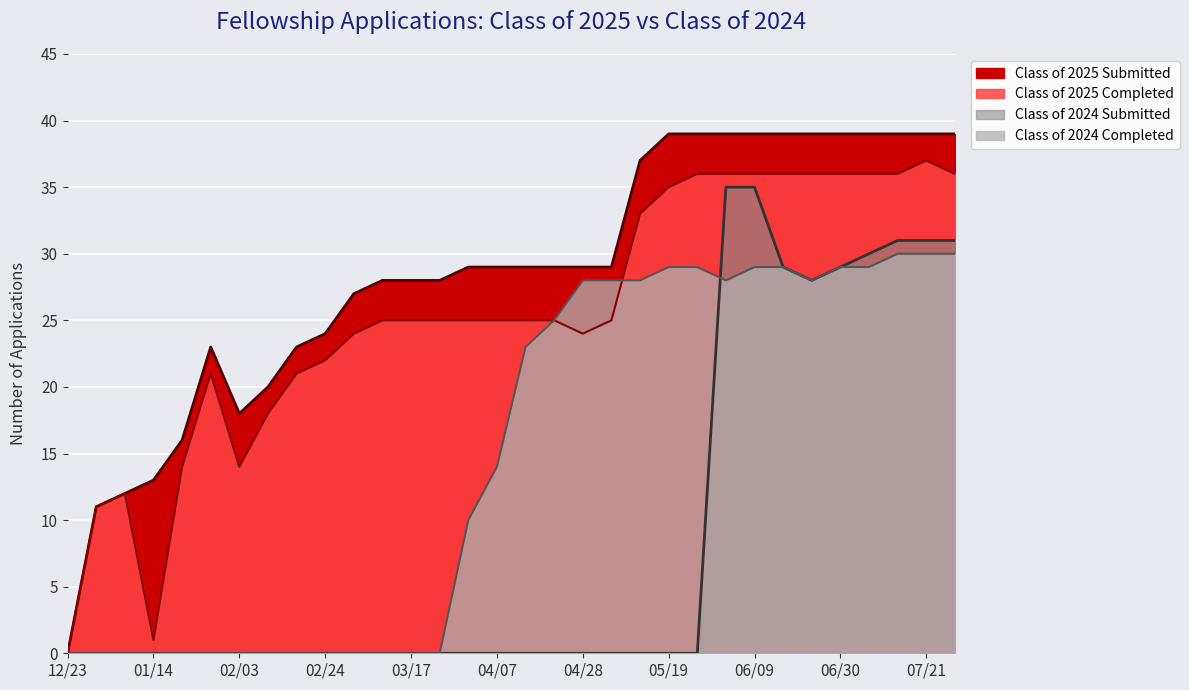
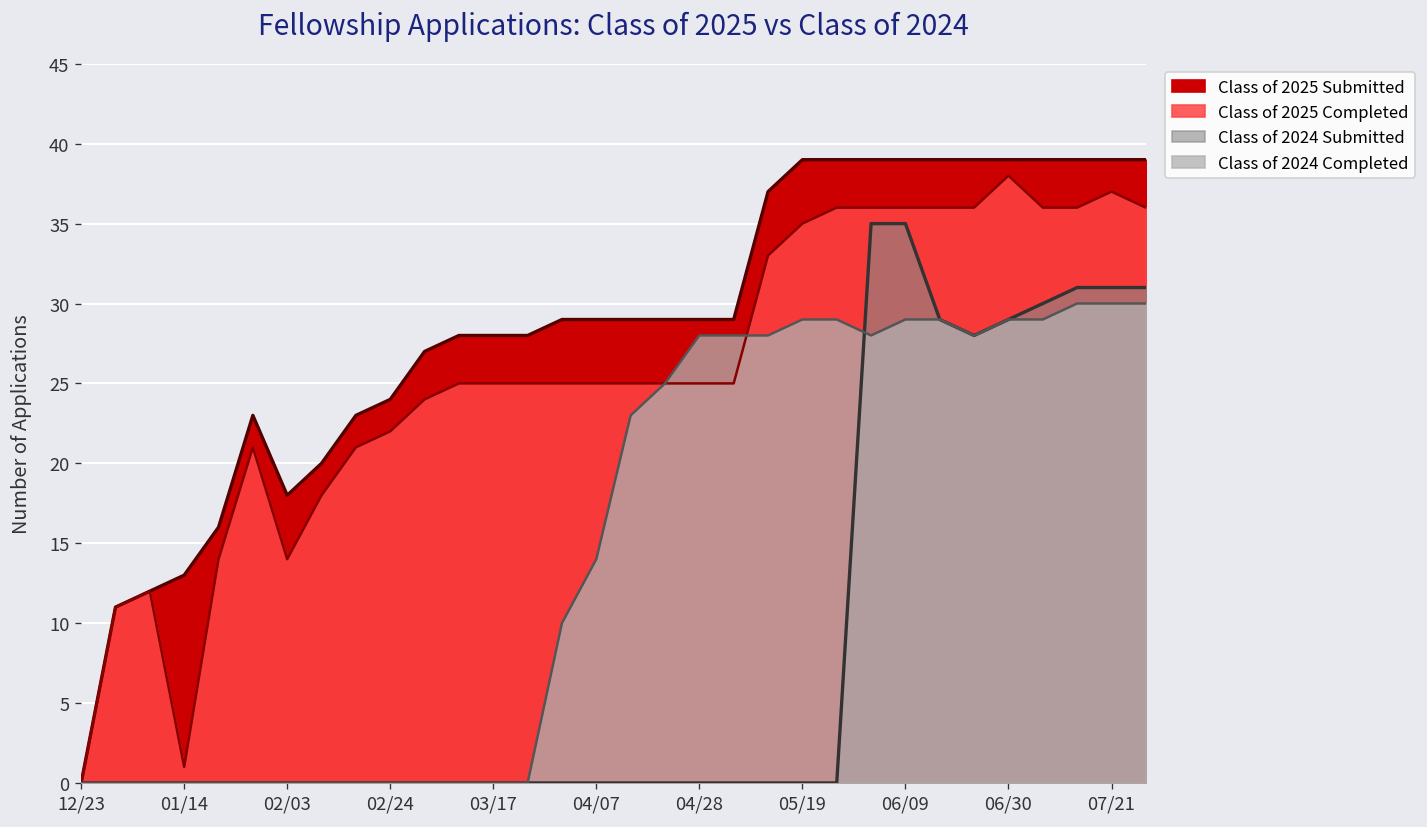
  {
    "Class of 2025 Submitted": {
      "01/14": 13,
      "02/03": 18,
      "02/24": 24,
      "03/17": 28,
      "04/07": 29,
      "04/28": 29,
      "05/19": 39,
      "06/09": 39,
      "06/30": 39,
      "07/21": 39
    },
    "Class of 2025 Completed": {
      "01/14": 1,
      "02/03": 14,
      "02/24": 22,
      "03/17": 25,
      "04/07": 25,
-     "04/28": 24,
+     "04/28": 25,
      "05/19": 35,
      "06/09": 36,
-     "06/30": 36,
+     "06/30": 38,
      "07/21": 37
    }
  }
